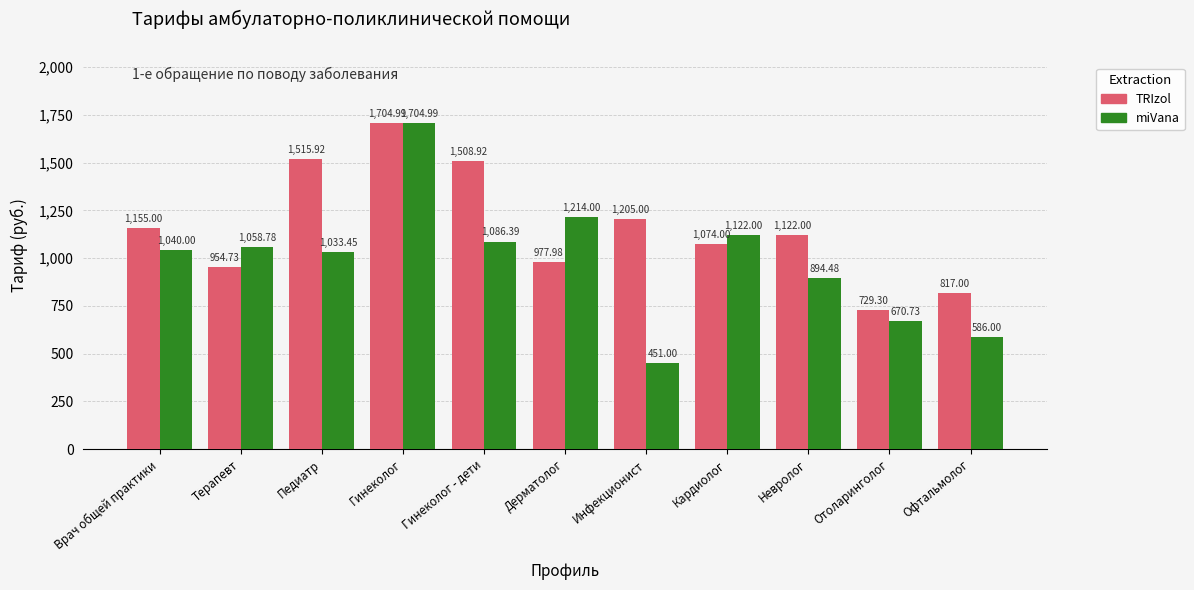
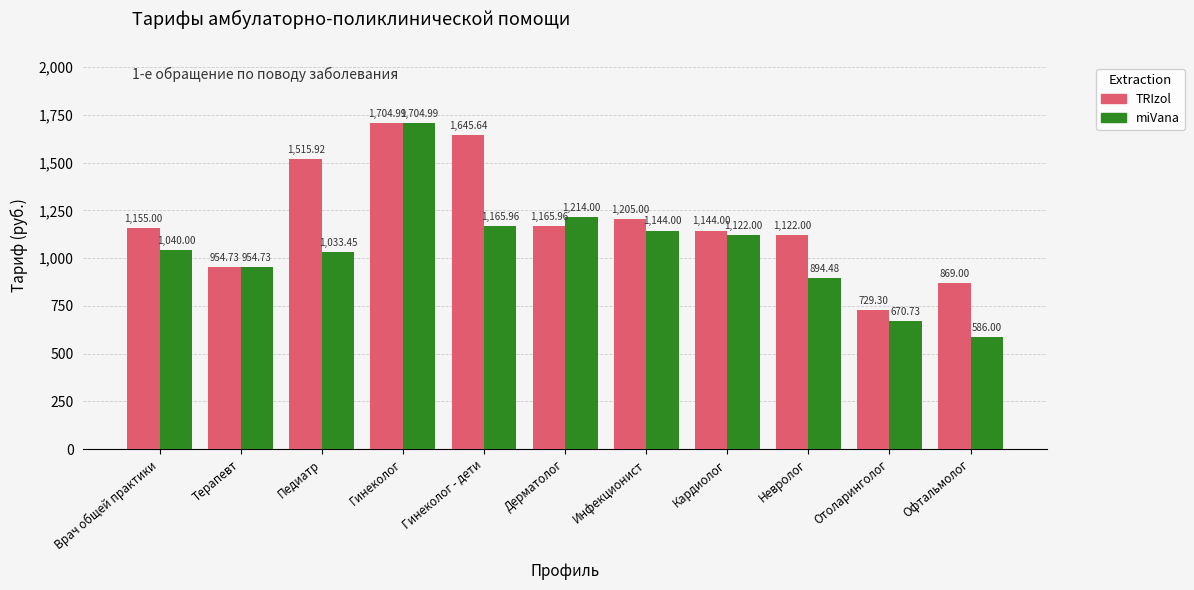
  {
    "TRIzol": {
      "Врач общей практики": "1,155.00",
      "Терапевт": "954.73",
      "Педиатр": "1,515.92",
      "Гинеколог": "1,704.99",
-     "Гинеколог - дети": "1,508.92",
-     "Дерматолог": "977.98",
+     "Гинеколог - дети": "1,645.64",
+     "Дерматолог": "1,165.96",
      "Инфекционист": "1,205.00",
-     "Кардиолог": "1,074.00",
+     "Кардиолог": "1,144.00",
      "Невролог": "1,122.00",
      "Отоларинголог": "729.30",
-     "Офтальмолог": "817.00"
+     "Офтальмолог": "869.00"
    },
    "miVana": {
      "Врач общей практики": "1,040.00",
-     "Терапевт": "1,058.78",
+     "Терапевт": "954.73",
      "Педиатр": "1,033.45",
      "Гинеколог": "1,704.99",
-     "Гинеколог - дети": "1,086.39",
+     "Гинеколог - дети": "1,165.96",
      "Дерматолог": "1,214.00",
-     "Инфекционист": "451.00",
+     "Инфекционист": "1,144.00",
      "Кардиолог": "1,122.00",
      "Невролог": "894.48",
      "Отоларинголог": "670.73",
      "Офтальмолог": "586.00"
    }
  }
